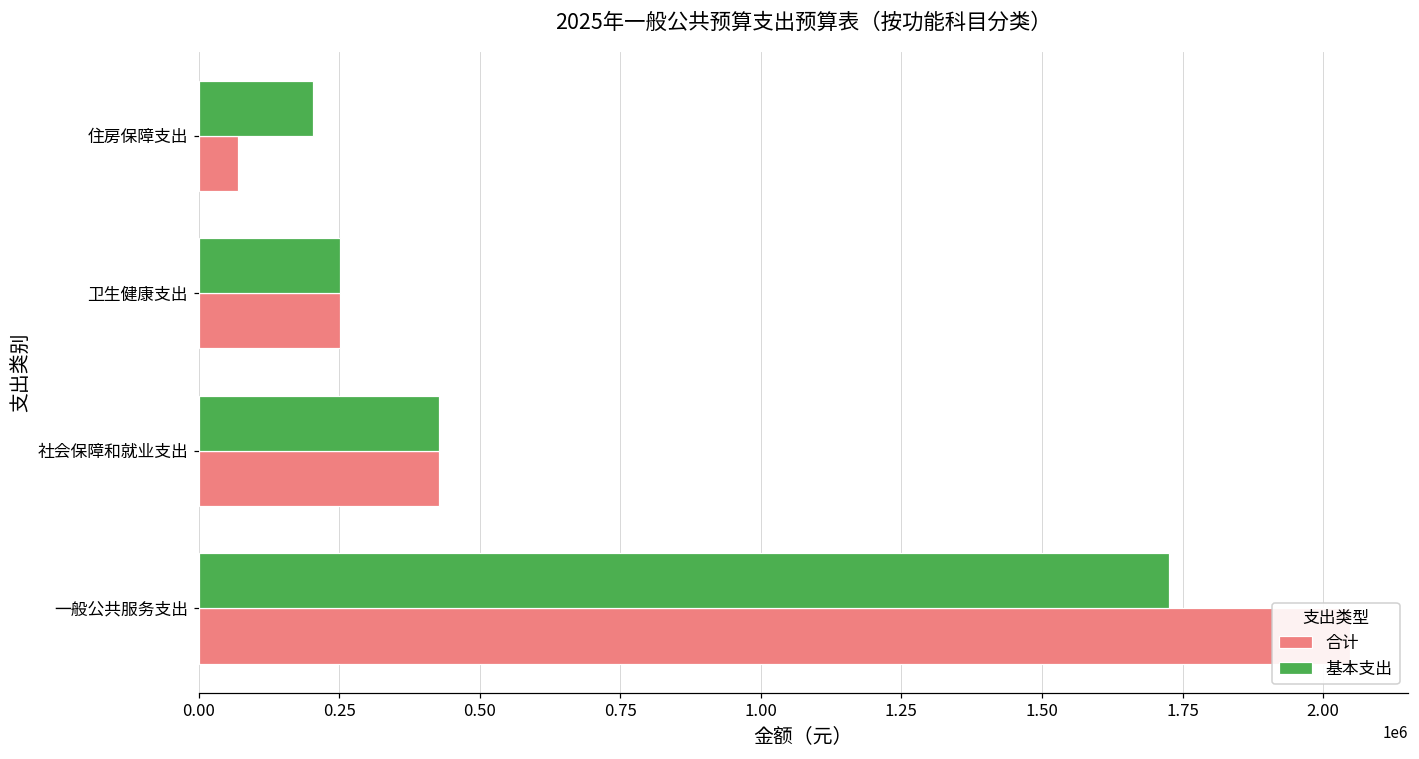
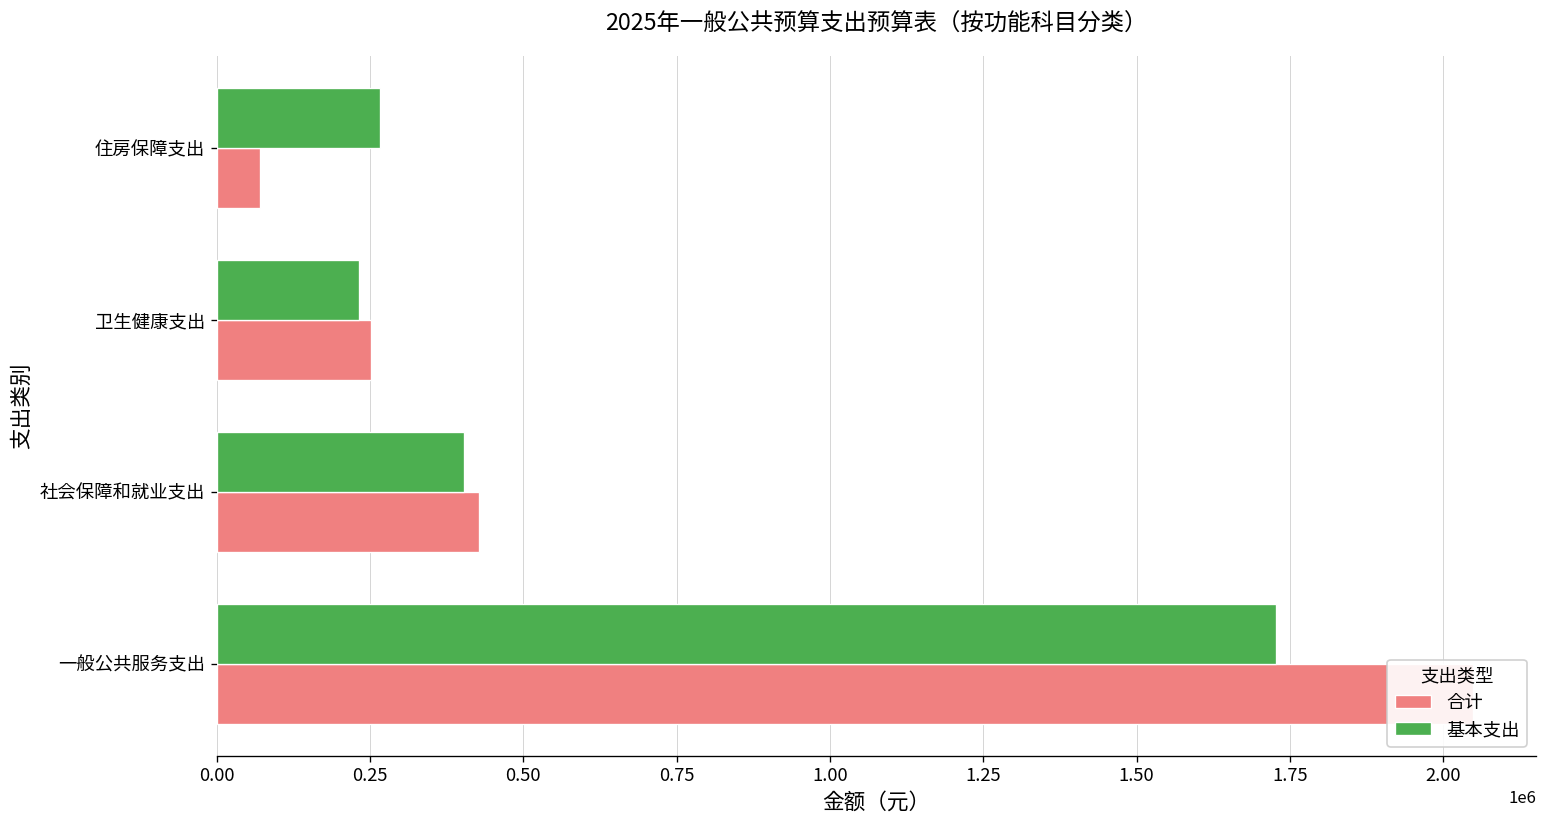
  {
    "合计": {
      "住房保障支出": 70000,
      "卫生健康支出": 250000,
      "社会保障和就业支出": 430000
    },
    "基本支出": {
-     "住房保障支出": 200000,
-     "卫生健康支出": 250000,
-     "社会保障和就业支出": 430000,
+     "住房保障支出": 270000,
+     "卫生健康支出": 230000,
+     "社会保障和就业支出": 400000,
      "一般公共服务支出": 1730000
    }
  }
